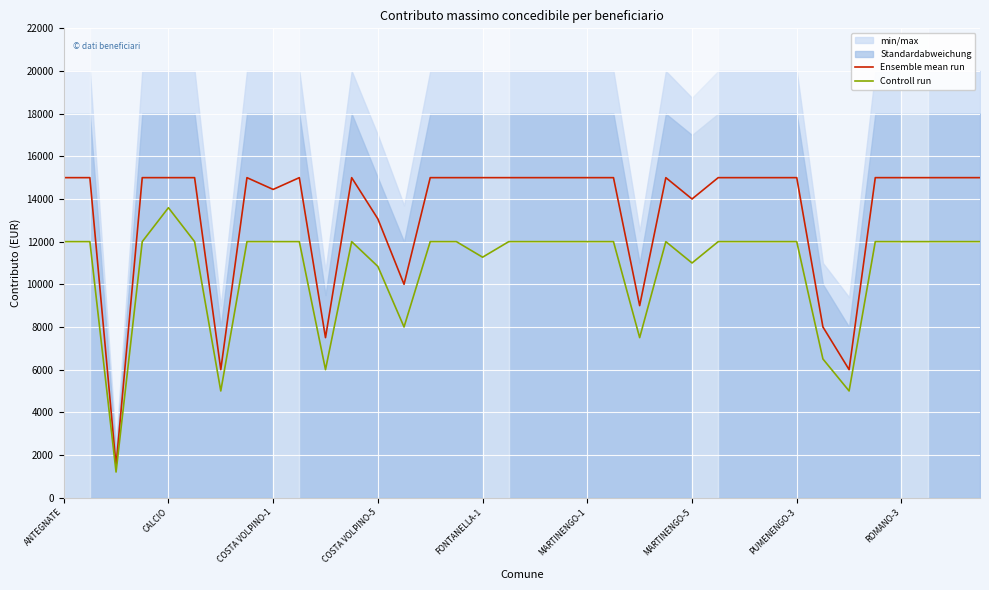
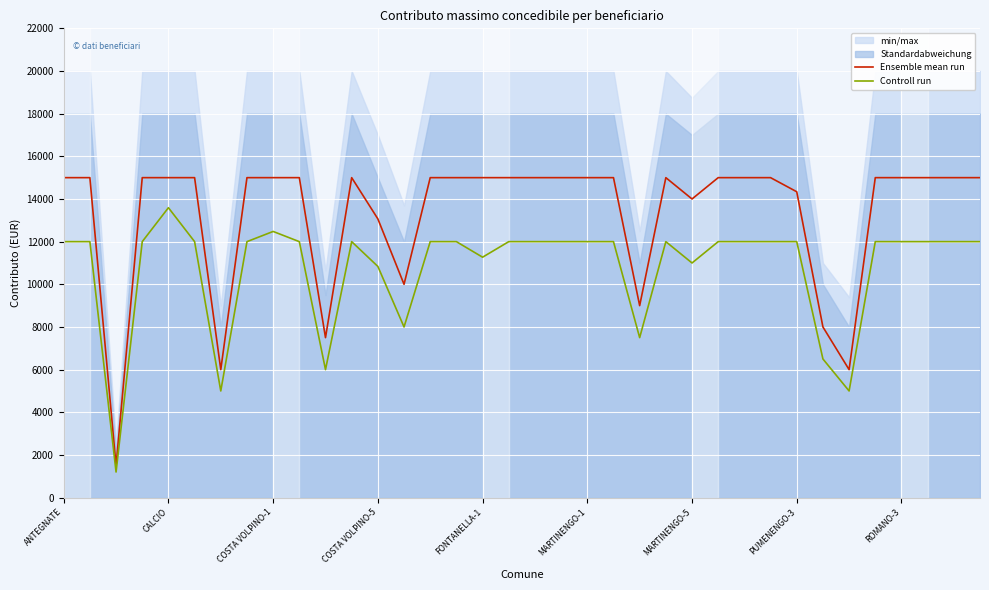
  {
    "Ensemble mean run": {
      "ANTEGNATE": 15000,
      "CALCIO": 15000,
-     "COSTA VOLPINO-1": 14400,
+     "COSTA VOLPINO-1": 15000,
      "COSTA VOLPINO-5": 13100,
      "FONTANELLA-1": 15000,
      "MARTINENGO-1": 15000,
      "MARTINENGO-5": 14000,
-     "PUMENENGO-3": 15000,
+     "PUMENENGO-3": 14300,
      "ROMANO-3": 15000
    },
    "Controll run": {
      "ANTEGNATE": 12000,
      "CALCIO": 13600,
-     "COSTA VOLPINO-1": 12000,
+     "COSTA VOLPINO-1": 12500,
      "COSTA VOLPINO-5": 10800,
      "FONTANELLA-1": 11300,
      "MARTINENGO-1": 12000,
      "MARTINENGO-5": 11000,
      "PUMENENGO-3": 12000,
      "ROMANO-3": 12000
    }
  }
